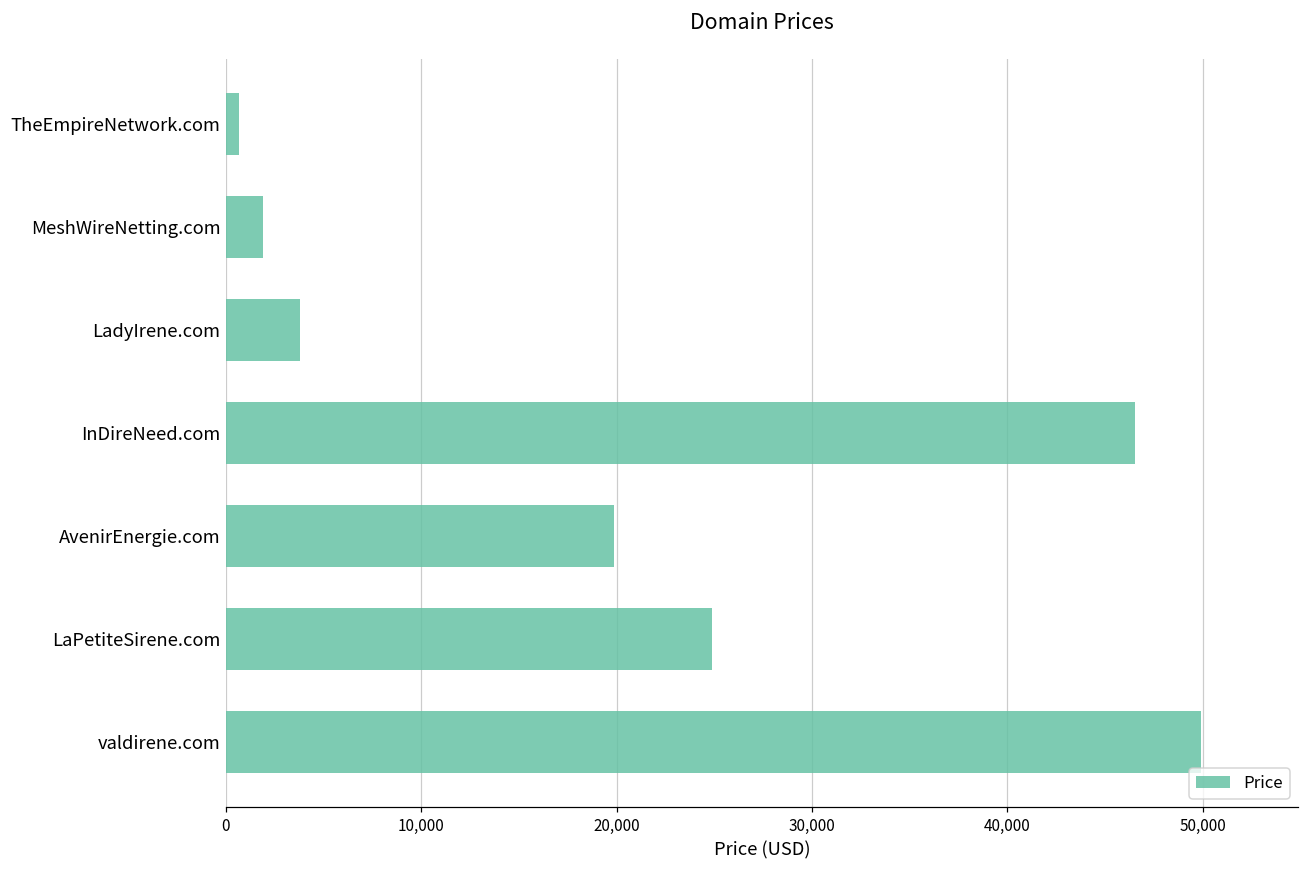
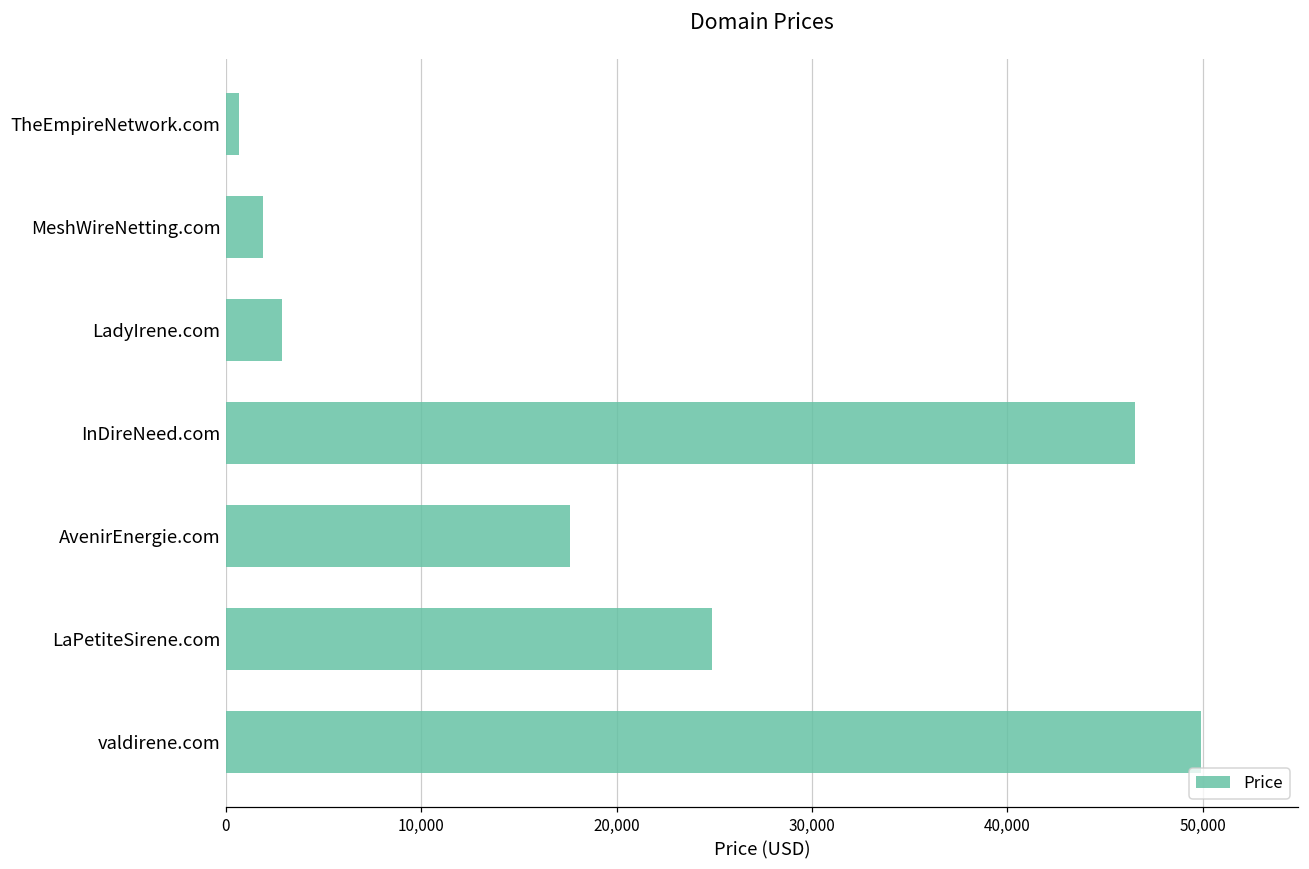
  {
    "TheEmpireNetwork.com": "700",
    "MeshWireNetting.com": "1,900",
-   "LadyIrene.com": "3,800",
+   "LadyIrene.com": "2,900",
    "InDireNeed.com": "46,600",
-   "AvenirEnergie.com": "19,900",
+   "AvenirEnergie.com": "17,600",
    "LaPetiteSirene.com": "24,900",
    "valdirene.com": "49,900"
  }
